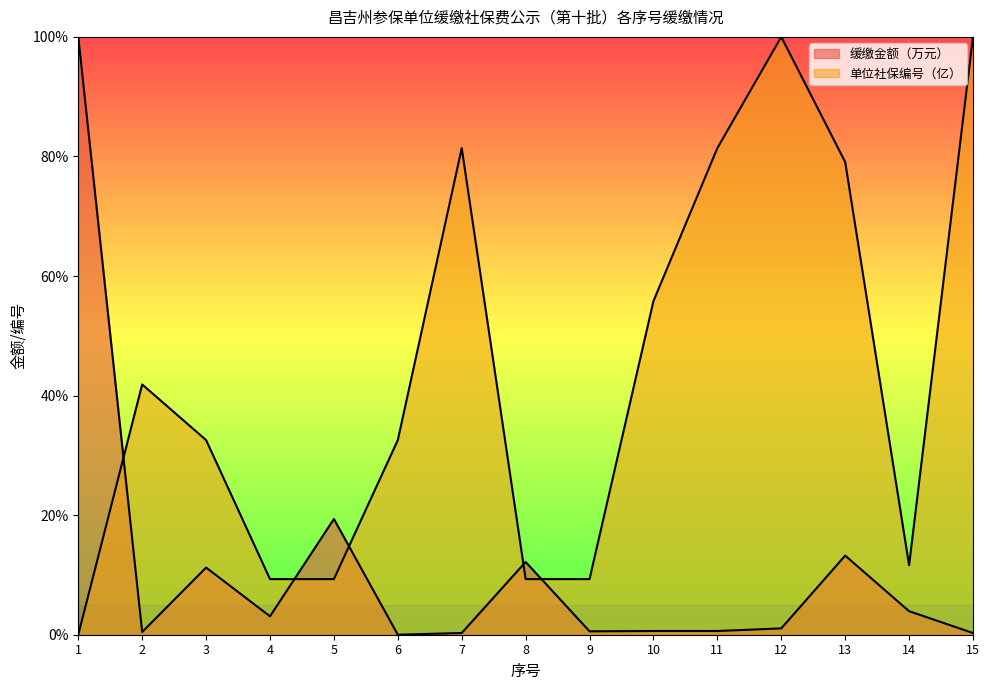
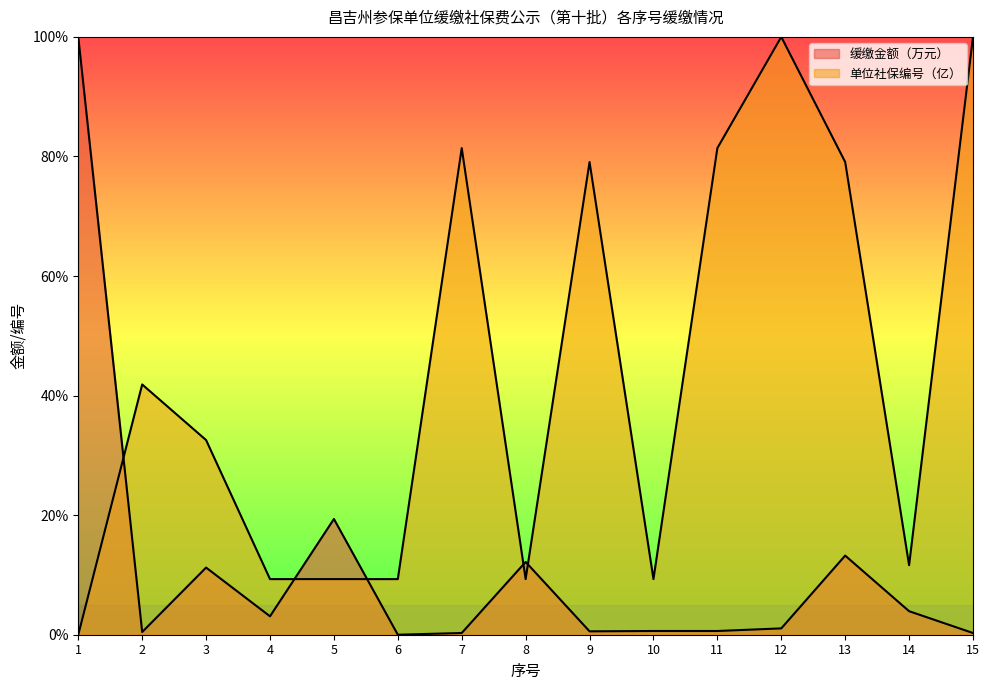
  {
    "缓缴金额（万元）": {
      "1": "100%",
      "3": "11%",
      "5": "19%",
      "8": "12%",
      "13": "13%"
    },
    "单位社保编号（亿）": {
      "2": "42%",
      "3": "33%",
      "4": "9%",
      "5": "9%",
-     "6": "33%",
+     "6": "9%",
      "7": "81%",
      "8": "9%",
-     "9": "9%",
-     "10": "56%",
+     "9": "79%",
+     "10": "9%",
      "11": "81%",
      "12": "100%",
      "13": "79%",
      "14": "12%",
      "15": "100%"
    }
  }
